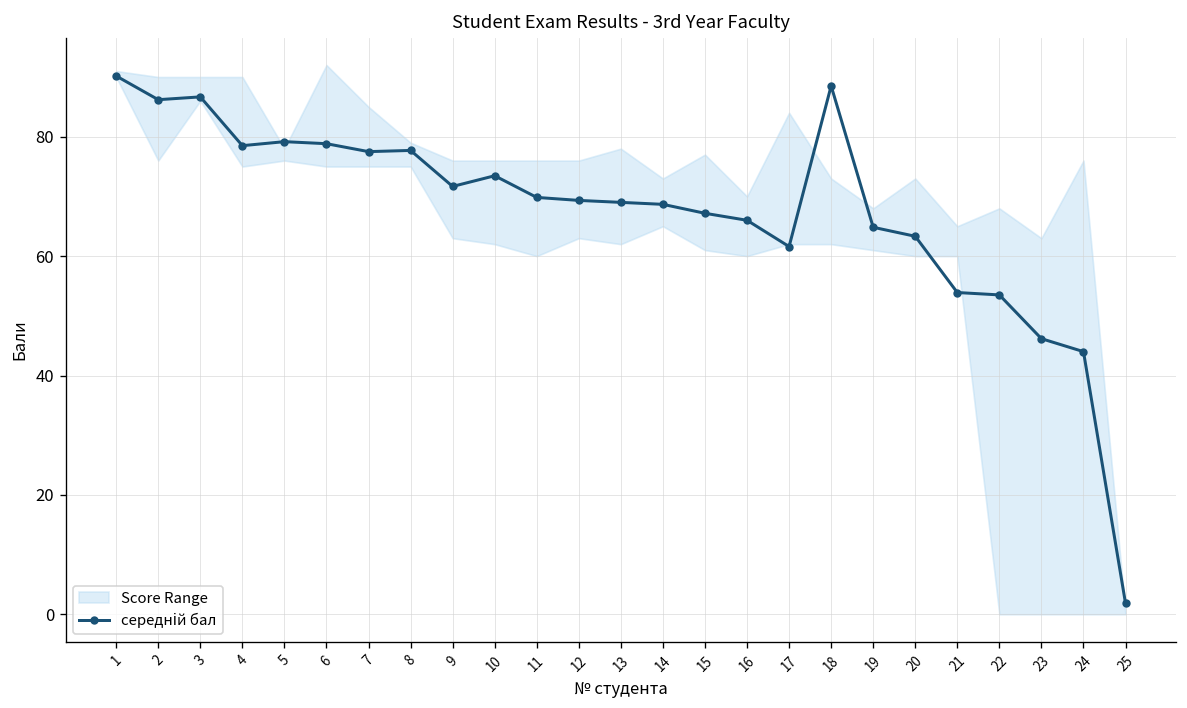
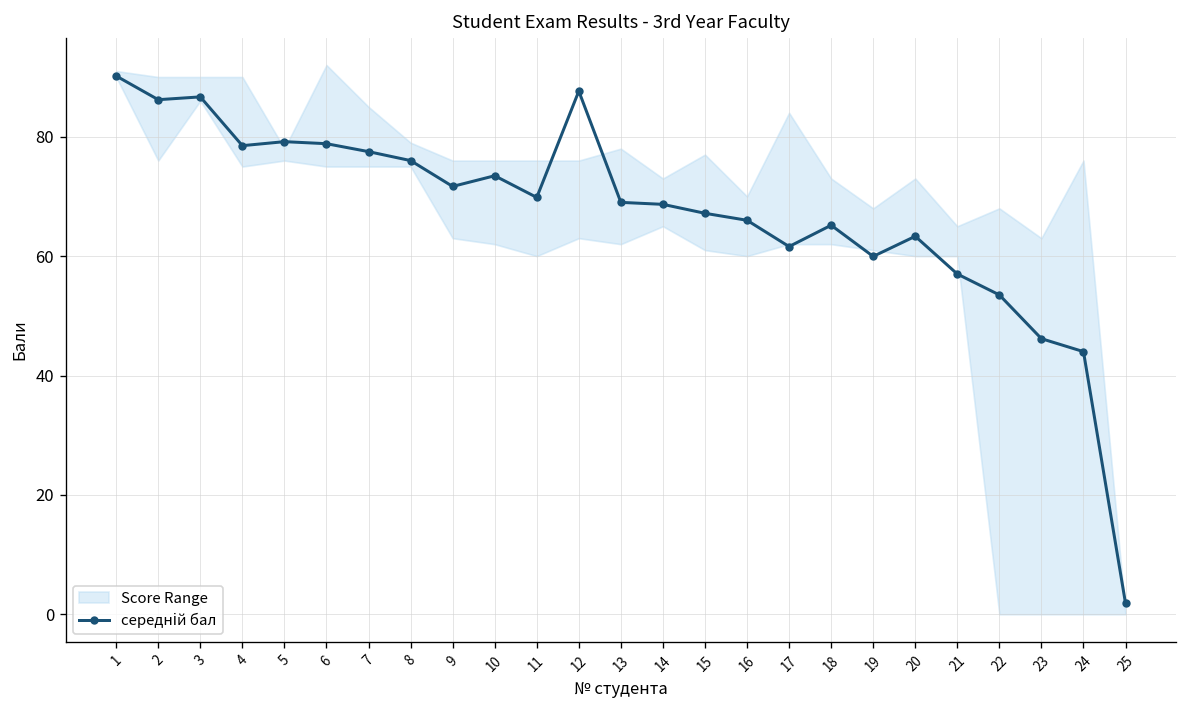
  {
    "середній бал": {
      "1": 90,
      "2": 86,
      "3": 87,
      "4": 79,
      "5": 79,
      "6": 79,
      "7": 78,
-     "8": 78,
+     "8": 76,
      "9": 72,
      "10": 73,
      "11": 70,
-     "12": 69,
+     "12": 88,
      "13": 69,
      "14": 69,
      "15": 67,
      "16": 66,
      "17": 62,
-     "18": 89,
-     "19": 65,
+     "18": 65,
+     "19": 60,
      "20": 63,
-     "21": 54,
+     "21": 57,
      "22": 54,
      "23": 46,
      "24": 44,
      "25": 2
    }
  }
